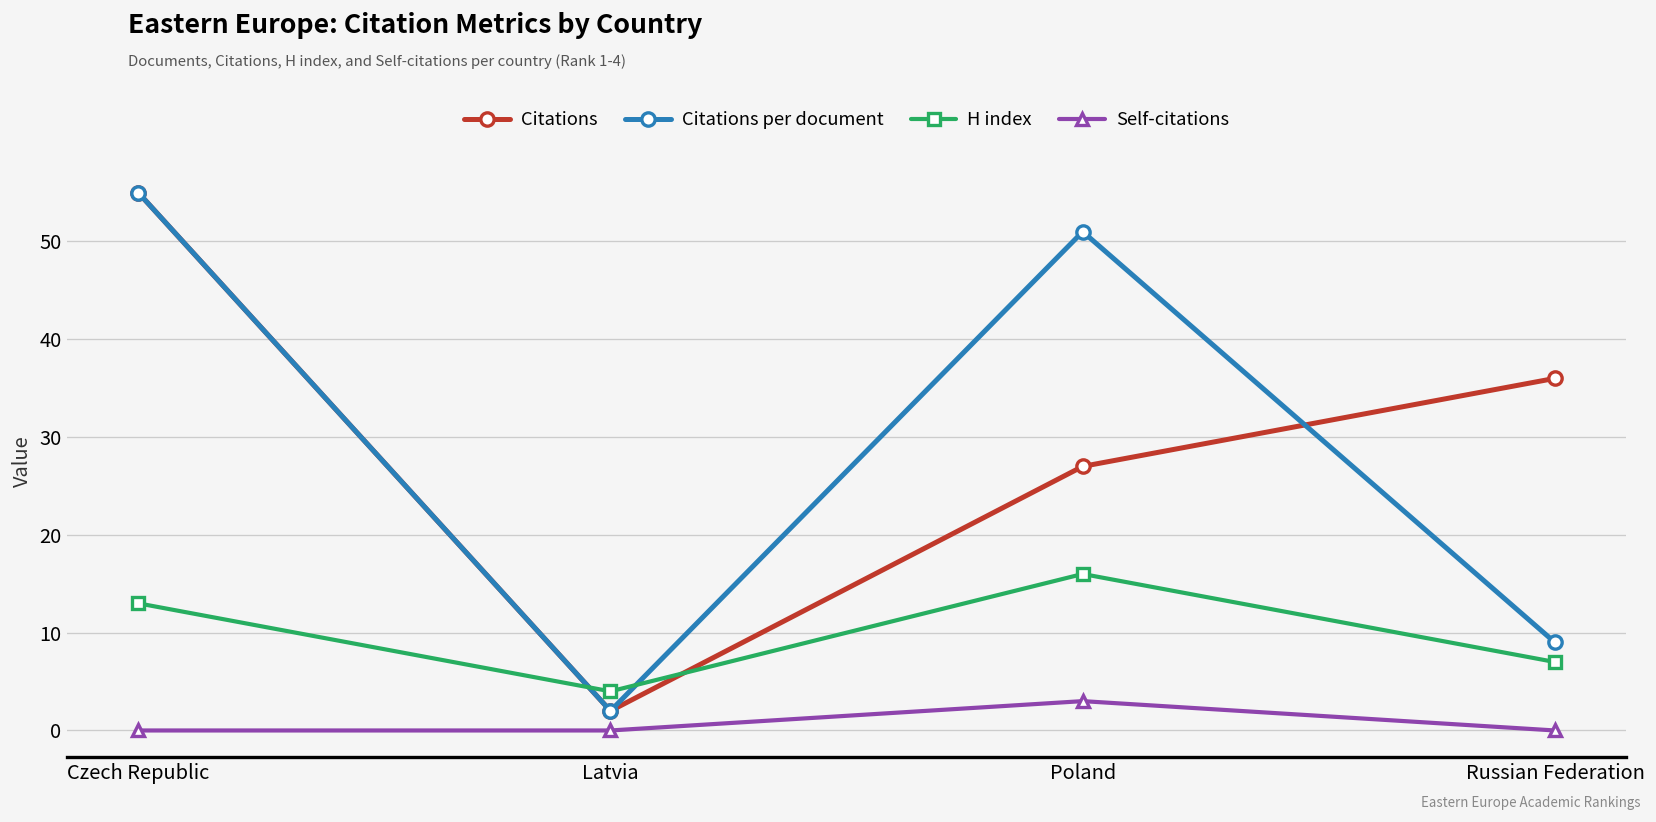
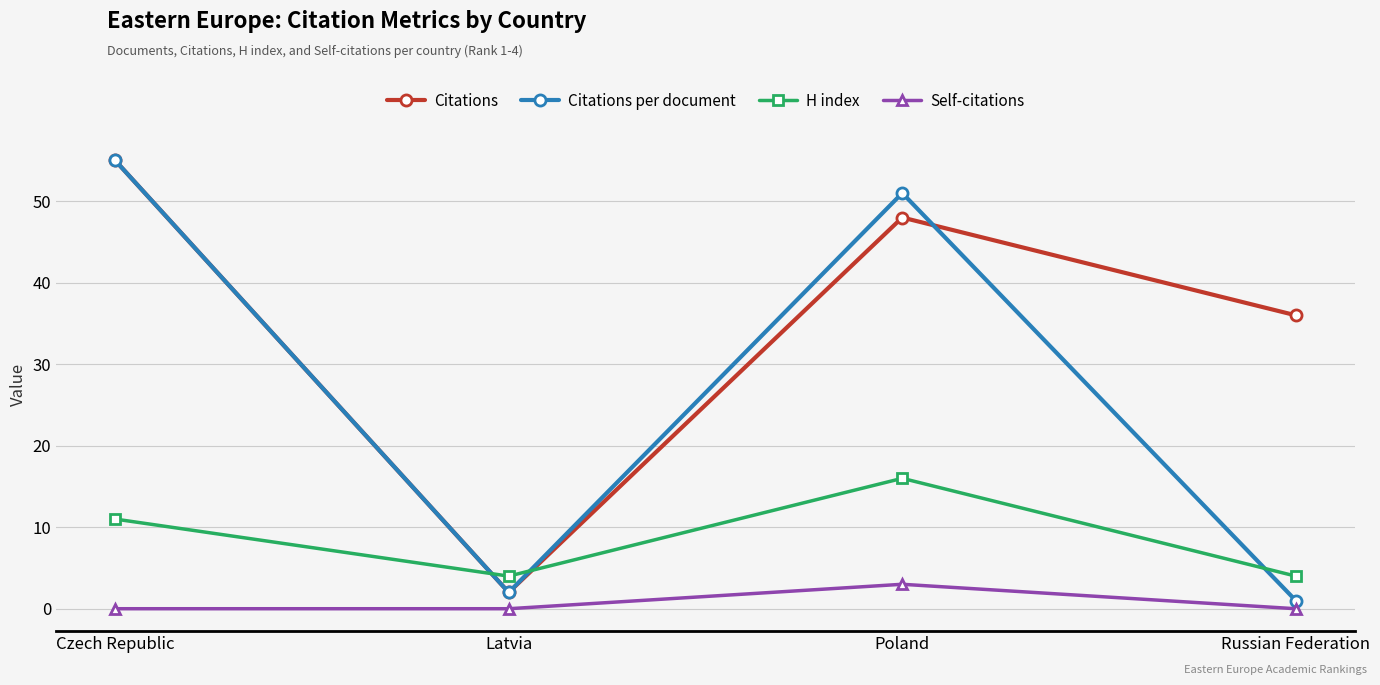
  {
    "Citations": {
-     "Poland": 27,
+     "Poland": 48,
      "Russian Federation": 36
    },
    "Citations per document": {
      "Poland": 51,
-     "Russian Federation": 9
+     "Russian Federation": 1
    },
    "H index": {
-     "Czech Republic": 13,
+     "Czech Republic": 11,
      "Latvia": 4,
      "Poland": 16,
-     "Russian Federation": 7
+     "Russian Federation": 4
    },
    "Self-citations": {
      "Czech Republic": 0,
      "Latvia": 0,
      "Poland": 3,
      "Russian Federation": 0
    }
  }
